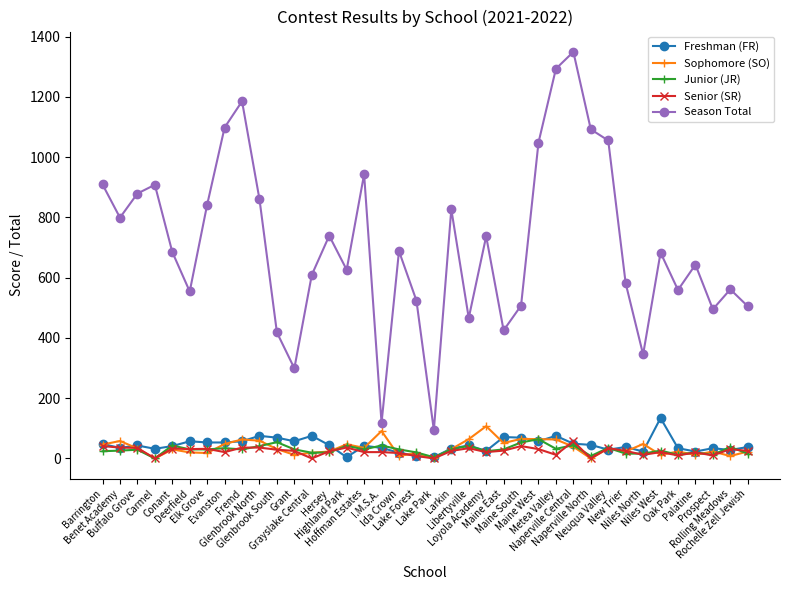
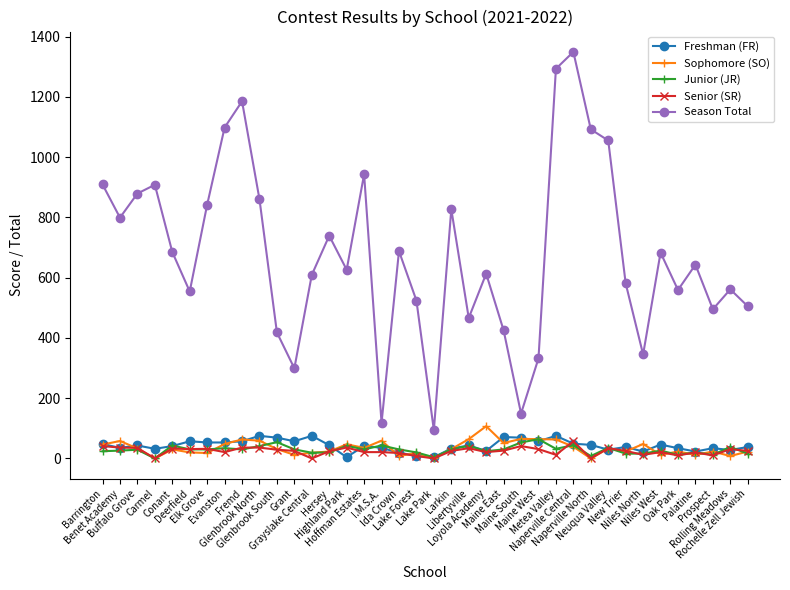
  {
    "Freshman (FR)": {
      "Carmel": 30,
      "Deerfield": 60,
      "Elk Grove": 50,
      "Glenbrook North": 80,
      "Glenbrook South": 70,
      "Grant": 60,
      "Grayslake Central": 80,
      "Hersey": 40,
      "Highland Park": 0,
      "Maine East": 70,
      "Metea Valley": 80,
      "Naperville North": 50,
      "New Trier": 40,
-     "Niles West": 130,
+     "Niles West": 50,
      "Oak Park": 30,
      "Prospect": 30,
      "Rochelle Zell Jewish": 40
    },
    "Sophomore (SO)": {
      "Benet Academy": 60,
      "Deerfield": 20,
      "Elk Grove": 20,
      "Glenbrook North": 60,
      "Grant": 10,
-     "I.M.S.A.": 90,
+     "I.M.S.A.": 60,
      "Ida Crown": 10,
      "Libertyville": 60,
      "Loyola Academy": 110,
      "Maine East": 50,
      "Metea Valley": 60,
      "Niles North": 50,
      "Niles West": 10,
      "Oak Park": 20,
      "Prospect": 20,
      "Rolling Meadows": 10
    },
    "Junior (JR)": {
      "Barrington": 20,
      "Benet Academy": 30,
      "Evanston": 30,
      "Glenbrook South": 50,
      "Ida Crown": 30,
      "Maine South": 50,
      "Metea Valley": 30
    },
    "Senior (SR)": {
      "Evanston": 20,
      "Grayslake Central": 0,
      "Hoffman Estates": 20,
      "I.M.S.A.": 20,
      "Maine South": 40,
      "Maine West": 30,
      "Metea Valley": 10
    },
    "Season Total": {
      "Barrington": 910,
      "Benet Academy": 800,
      "Buffalo Grove": 880,
      "Carmel": 910,
      "Conant": 690,
      "Deerfield": 550,
      "Elk Grove": 840,
      "Evanston": 1100,
      "Fremd": 1190,
      "Glenbrook North": 860,
      "Glenbrook South": 420,
      "Grant": 300,
      "Grayslake Central": 610,
      "Hersey": 740,
      "Highland Park": 630,
      "Hoffman Estates": 940,
      "I.M.S.A.": 120,
      "Ida Crown": 690,
      "Lake Forest": 520,
      "Lake Park": 90,
      "Larkin": 830,
      "Libertyville": 470,
-     "Loyola Academy": 740,
+     "Loyola Academy": 610,
      "Maine East": 430,
-     "Maine South": 510,
-     "Maine West": 1050,
+     "Maine South": 150,
+     "Maine West": 330,
      "Metea Valley": 1290,
      "Naperville Central": 1350,
      "Naperville North": 1090,
      "Neuqua Valley": 1060,
      "New Trier": 580,
      "Niles North": 350,
      "Niles West": 680,
      "Oak Park": 560,
      "Palatine": 640,
      "Prospect": 500,
      "Rolling Meadows": 560,
      "Rochelle Zell Jewish": 510
    }
  }
